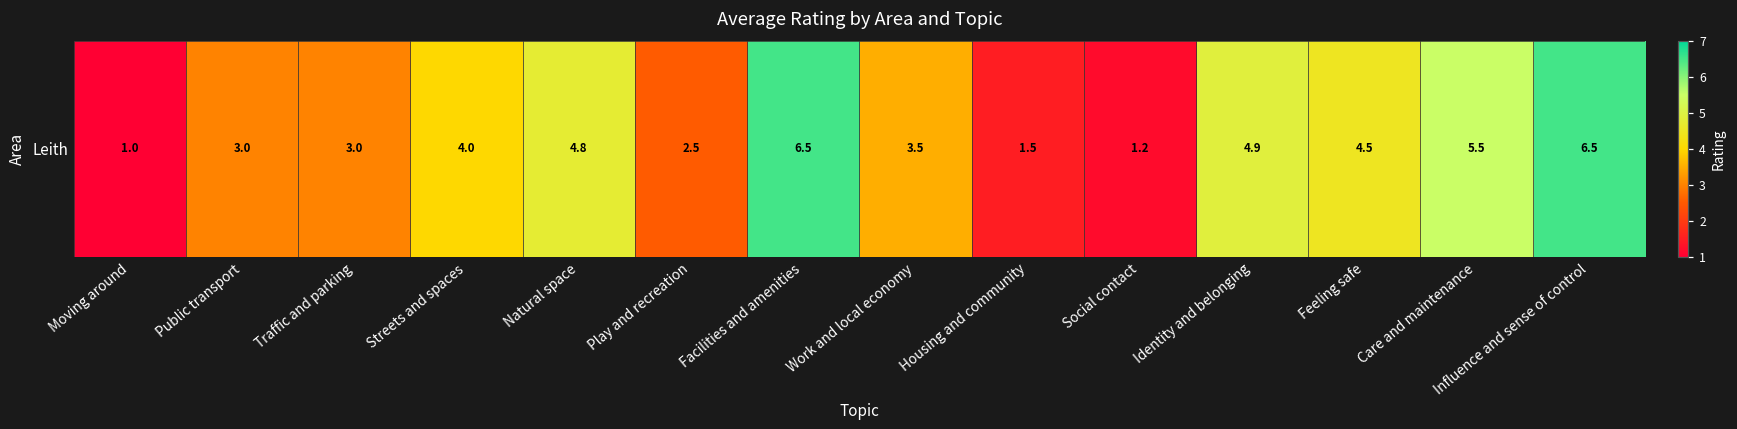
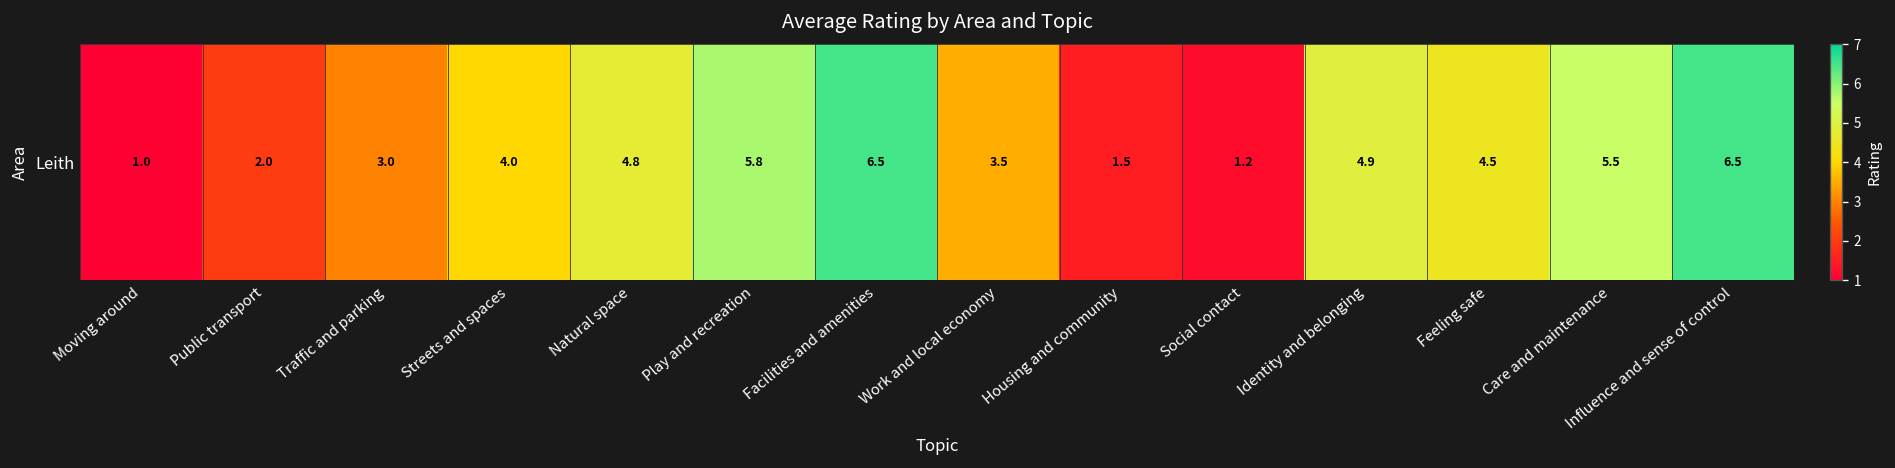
  {
    "Leith": {
      "Moving around": 1.0,
-     "Public transport": 3.0,
+     "Public transport": 2.0,
      "Traffic and parking": 3.0,
      "Streets and spaces": 4.0,
      "Natural space": 4.8,
-     "Play and recreation": 2.5,
+     "Play and recreation": 5.8,
      "Facilities and amenities": 6.5,
      "Work and local economy": 3.5,
      "Housing and community": 1.5,
      "Social contact": 1.2,
      "Identity and belonging": 4.9,
      "Feeling safe": 4.5,
      "Care and maintenance": 5.5,
      "Influence and sense of control": 6.5
    }
  }
